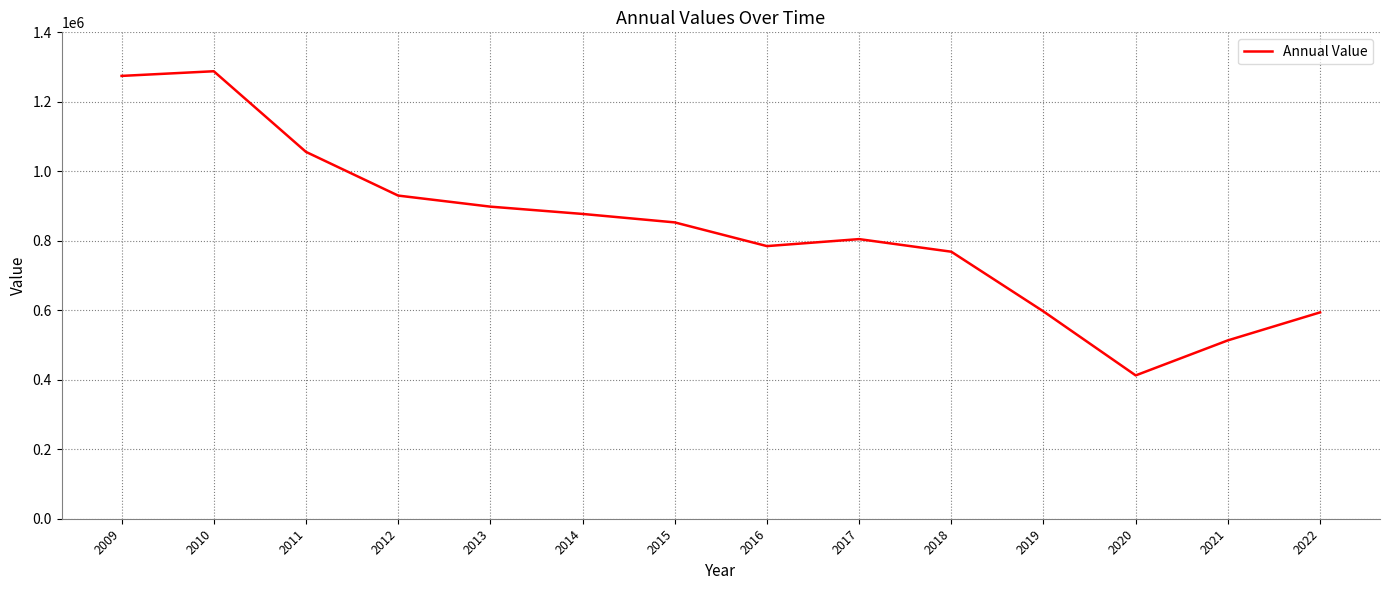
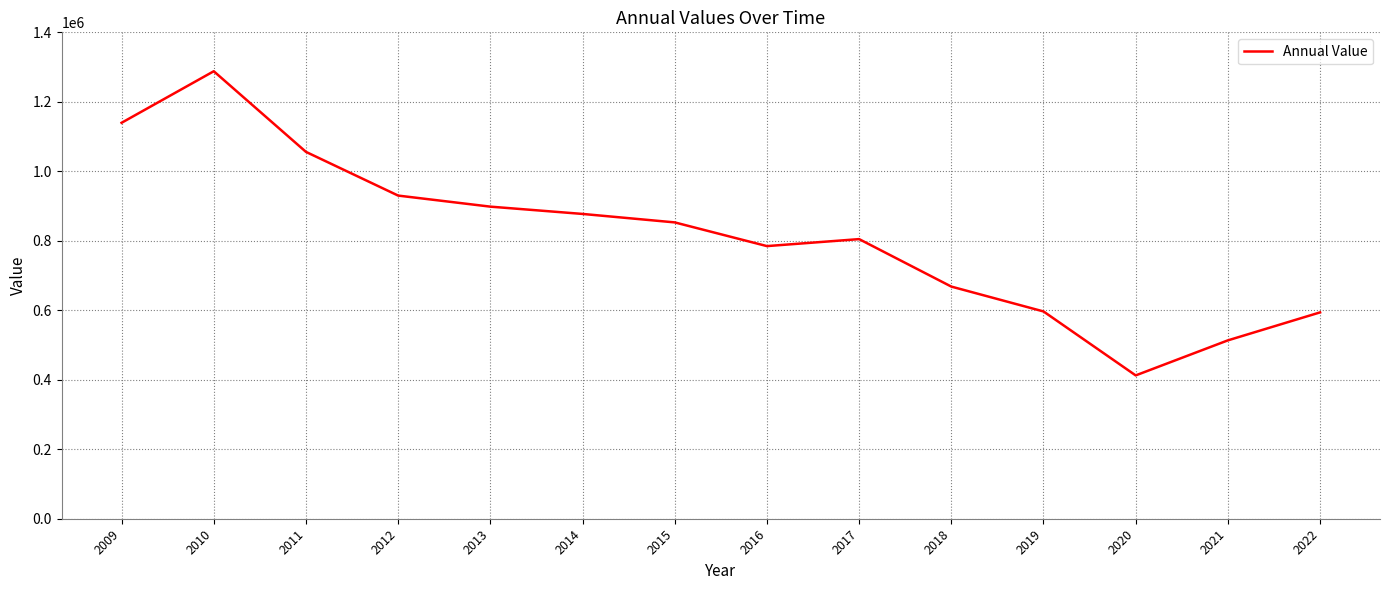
  {
-   "2009": 1270000,
+   "2009": 1140000,
    "2010": 1290000,
    "2011": 1060000,
    "2012": 930000,
    "2013": 900000,
    "2014": 880000,
    "2015": 850000,
    "2016": 780000,
    "2017": 800000,
-   "2018": 770000,
+   "2018": 670000,
    "2019": 600000,
    "2020": 410000,
    "2021": 510000,
    "2022": 590000
  }
